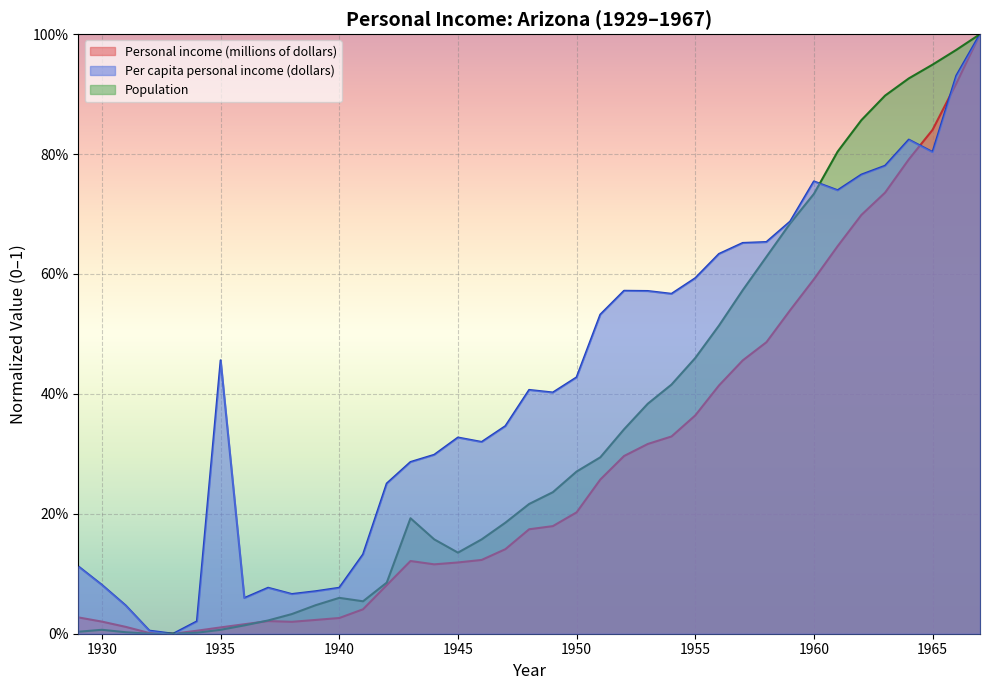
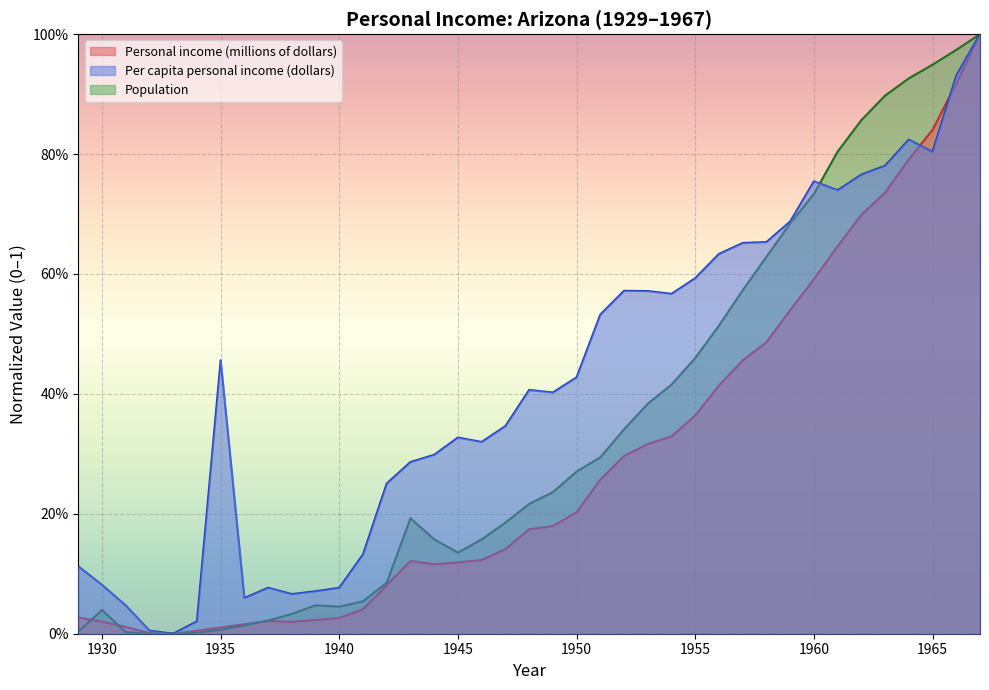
  {
    "Personal income (millions of dollars)": {
      "1930": "2%",
      "1940": "3%",
      "1945": "12%",
      "1950": "20%",
      "1955": "36%",
      "1960": "59%",
      "1965": "84%"
    },
    "Per capita personal income (dollars)": {
      "1930": "8%",
      "1935": "46%",
      "1940": "8%",
      "1945": "33%",
      "1950": "43%",
      "1955": "59%",
      "1960": "75%",
      "1965": "80%"
    },
    "Population": {
-     "1930": "1%",
-     "1940": "6%",
+     "1930": "4%",
+     "1940": "5%",
      "1945": "14%",
      "1950": "27%",
      "1955": "46%",
      "1960": "73%",
      "1965": "95%"
    }
  }
